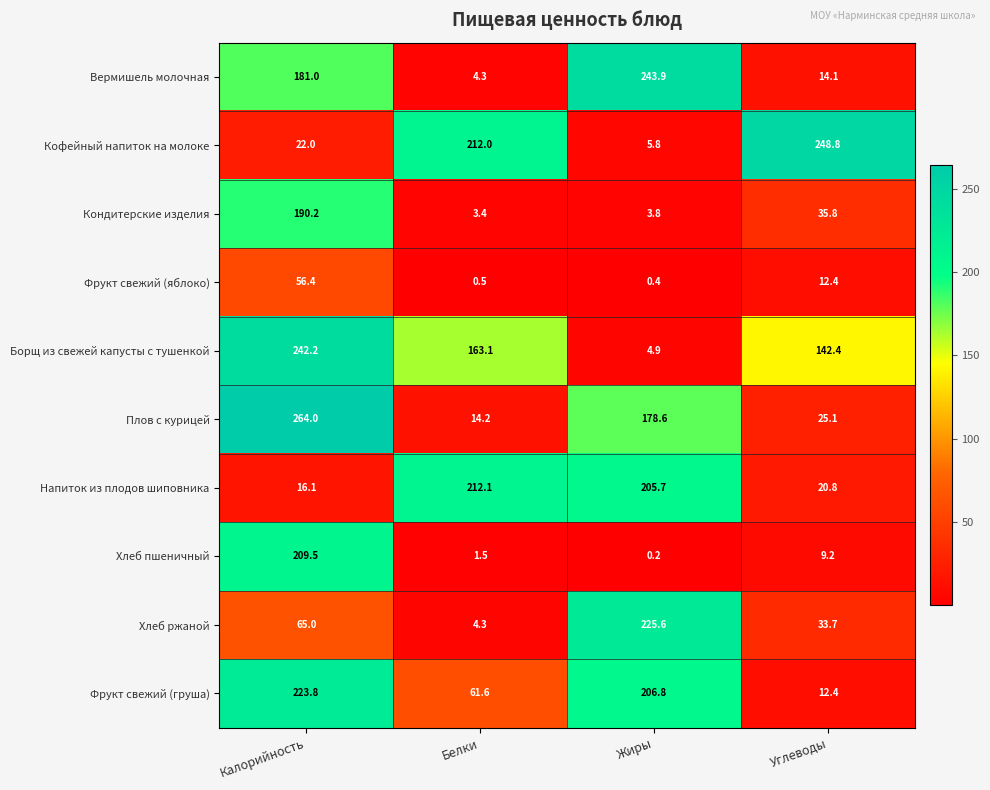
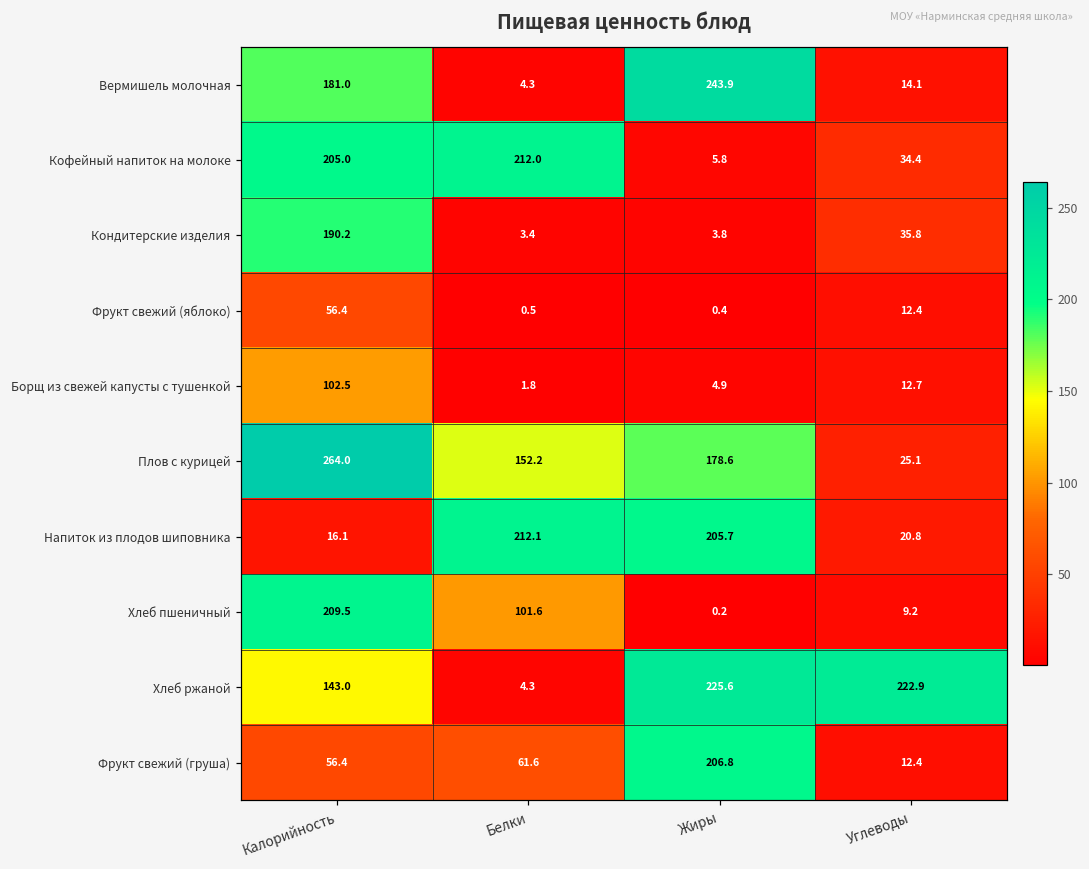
  {
    "Вермишель молочная": {
      "Калорийность": 181.0,
      "Белки": 4.3,
      "Жиры": 243.9,
      "Углеводы": 14.1
    },
    "Кофейный напиток на молоке": {
-     "Калорийность": 22.0,
+     "Калорийность": 205.0,
      "Белки": 212.0,
      "Жиры": 5.8,
-     "Углеводы": 248.8
+     "Углеводы": 34.4
    },
    "Кондитерские изделия": {
      "Калорийность": 190.2,
      "Белки": 3.4,
      "Жиры": 3.8,
      "Углеводы": 35.8
    },
    "Фрукт свежий (яблоко)": {
      "Калорийность": 56.4,
      "Белки": 0.5,
      "Жиры": 0.4,
      "Углеводы": 12.4
    },
    "Борщ из свежей капусты с тушенкой": {
-     "Калорийность": 242.2,
-     "Белки": 163.1,
+     "Калорийность": 102.5,
+     "Белки": 1.8,
      "Жиры": 4.9,
-     "Углеводы": 142.4
+     "Углеводы": 12.7
    },
    "Плов с курицей": {
      "Калорийность": 264.0,
-     "Белки": 14.2,
+     "Белки": 152.2,
      "Жиры": 178.6,
      "Углеводы": 25.1
    },
    "Напиток из плодов шиповника": {
      "Калорийность": 16.1,
      "Белки": 212.1,
      "Жиры": 205.7,
      "Углеводы": 20.8
    },
    "Хлеб пшеничный": {
      "Калорийность": 209.5,
-     "Белки": 1.5,
+     "Белки": 101.6,
      "Жиры": 0.2,
      "Углеводы": 9.2
    },
    "Хлеб ржаной": {
-     "Калорийность": 65.0,
+     "Калорийность": 143.0,
      "Белки": 4.3,
      "Жиры": 225.6,
-     "Углеводы": 33.7
+     "Углеводы": 222.9
    },
    "Фрукт свежий (груша)": {
-     "Калорийность": 223.8,
+     "Калорийность": 56.4,
      "Белки": 61.6,
      "Жиры": 206.8,
      "Углеводы": 12.4
    }
  }
